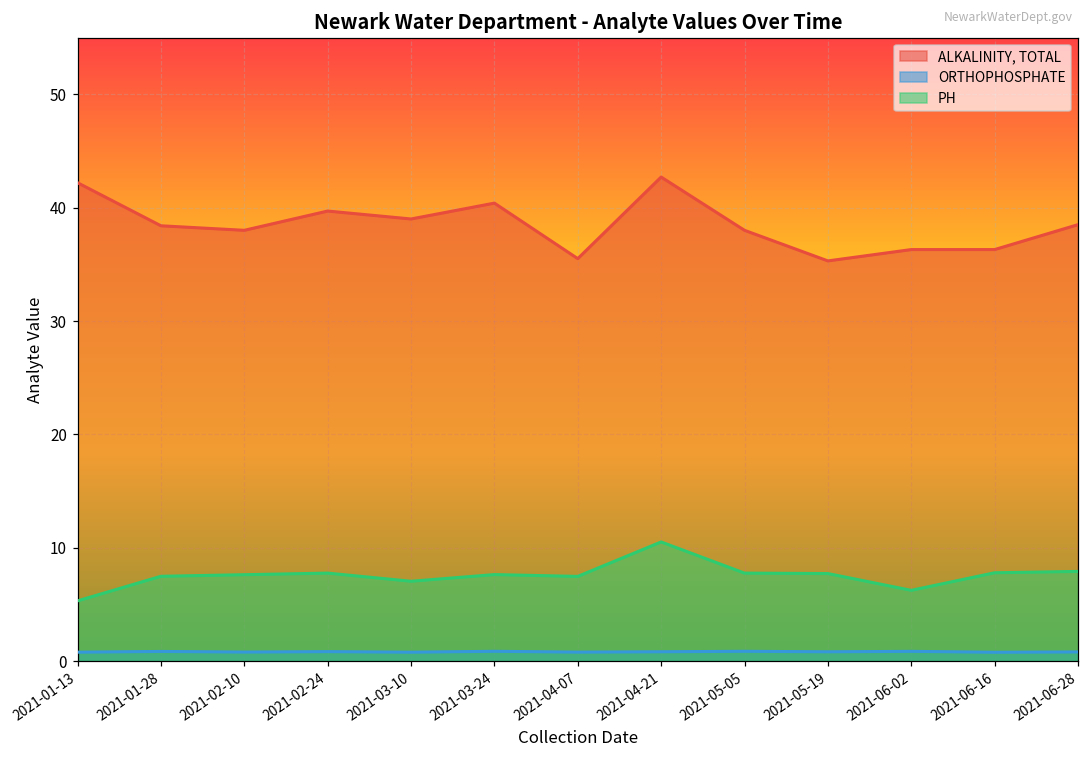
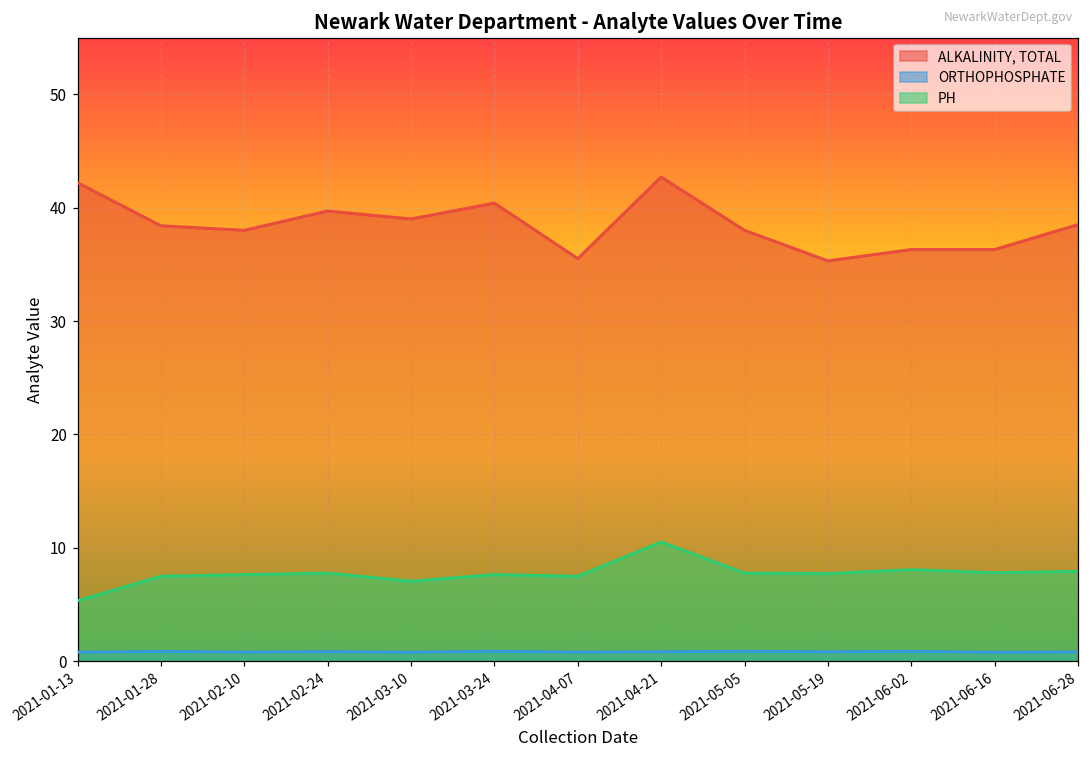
  {
    "ALKALINITY, TOTAL": {
      "2021-01-13": 42.2,
      "2021-01-28": 38.4,
      "2021-02-10": 38.0,
      "2021-02-24": 39.7,
      "2021-03-10": 39.0,
      "2021-03-24": 40.4,
      "2021-04-07": 35.5,
      "2021-04-21": 42.7,
      "2021-05-05": 38.0,
      "2021-05-19": 35.3,
      "2021-06-02": 36.3,
      "2021-06-16": 36.3,
      "2021-06-28": 38.5
    },
    "ORTHOPHOSPHATE": {
      "2021-01-13": 0.8,
      "2021-01-28": 0.8,
      "2021-02-10": 0.8,
      "2021-02-24": 0.8,
      "2021-03-10": 0.8,
      "2021-03-24": 0.9,
      "2021-04-07": 0.8,
      "2021-04-21": 0.8,
      "2021-05-05": 0.9,
      "2021-05-19": 0.8,
      "2021-06-02": 0.8,
      "2021-06-16": 0.8,
      "2021-06-28": 0.8
    },
    "PH": {
      "2021-01-13": 5.3,
      "2021-01-28": 7.5,
      "2021-02-10": 7.6,
      "2021-02-24": 7.8,
      "2021-03-10": 7.0,
      "2021-03-24": 7.6,
      "2021-04-07": 7.5,
      "2021-04-21": 10.5,
      "2021-05-05": 7.8,
      "2021-05-19": 7.7,
-     "2021-06-02": 6.2,
+     "2021-06-02": 8.1,
      "2021-06-16": 7.8,
      "2021-06-28": 7.9
    }
  }
